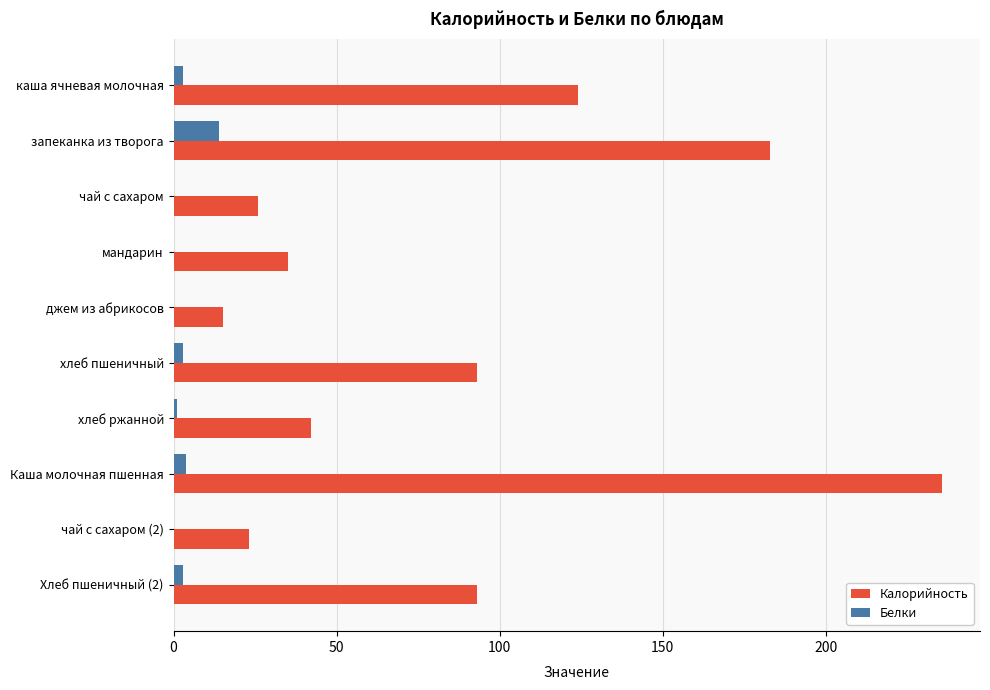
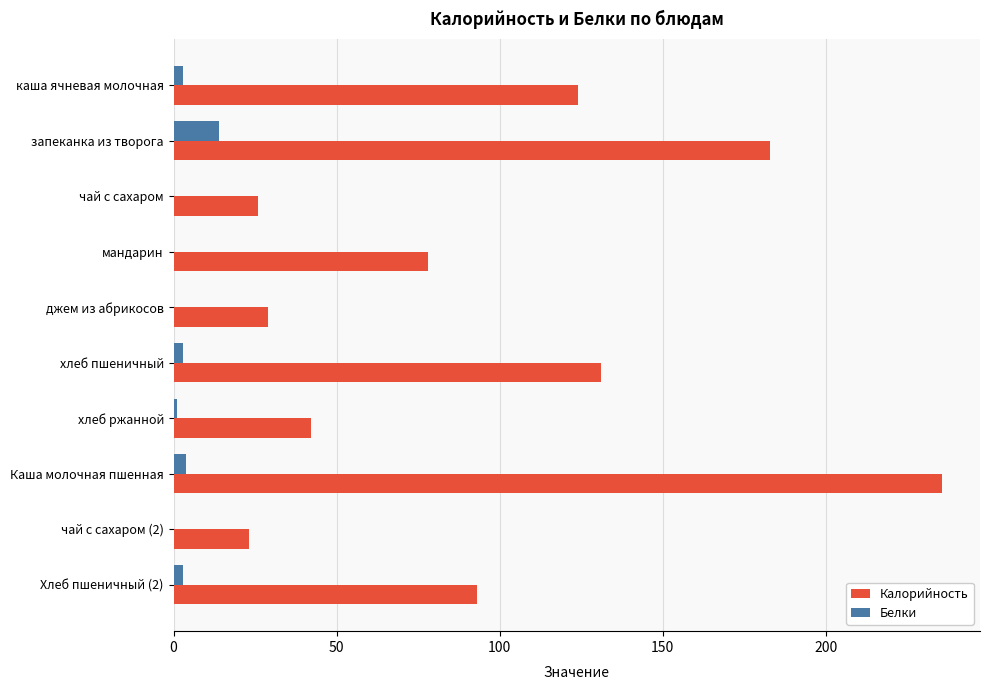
  {
    "Калорийность": {
      "каша ячневая молочная": 124,
      "запеканка из творога": 183,
      "чай с сахаром": 26,
-     "мандарин": 35,
-     "джем из абрикосов": 15,
-     "хлеб пшеничный": 93,
+     "мандарин": 78,
+     "джем из абрикосов": 29,
+     "хлеб пшеничный": 131,
      "хлеб ржанной": 42,
      "Каша молочная пшенная": 236,
      "чай с сахаром (2)": 23,
      "Хлеб пшеничный (2)": 93
    },
    "Белки": {
      "каша ячневая молочная": 3,
      "запеканка из творога": 14,
      "чай с сахаром": 0,
      "мандарин": 0,
      "джем из абрикосов": 0,
      "хлеб пшеничный": 3,
      "хлеб ржанной": 1,
      "Каша молочная пшенная": 4,
      "чай с сахаром (2)": 0,
      "Хлеб пшеничный (2)": 3
    }
  }
